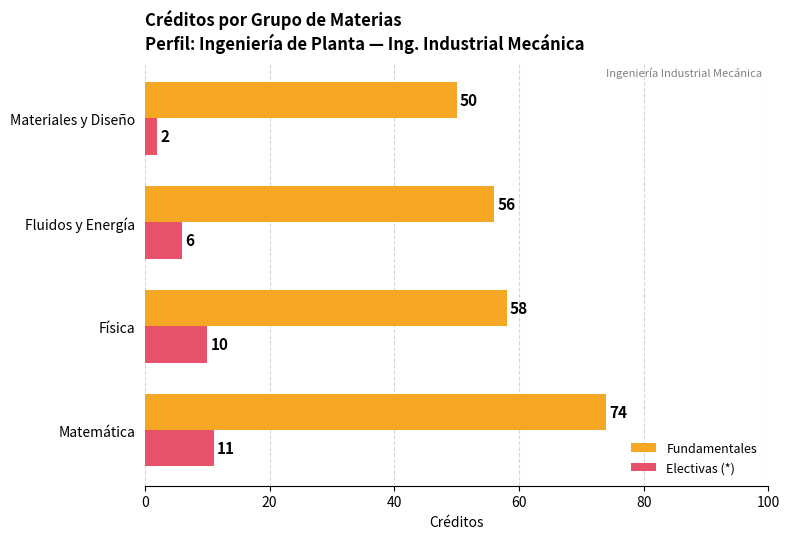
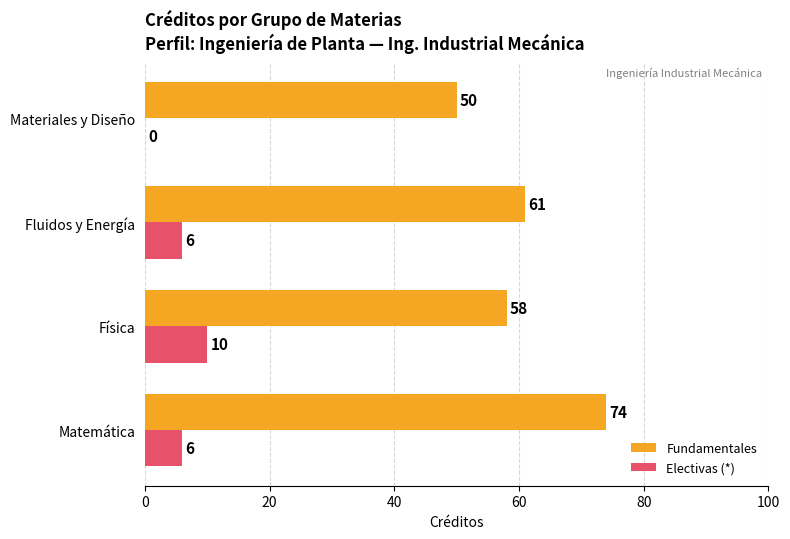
  {
    "Fundamentales": {
      "Materiales y Diseño": 50,
-     "Fluidos y Energía": 56,
+     "Fluidos y Energía": 61,
      "Física": 58,
      "Matemática": 74
    },
    "Electivas (*)": {
-     "Materiales y Diseño": 2,
+     "Materiales y Diseño": 0,
      "Fluidos y Energía": 6,
      "Física": 10,
-     "Matemática": 11
+     "Matemática": 6
    }
  }
